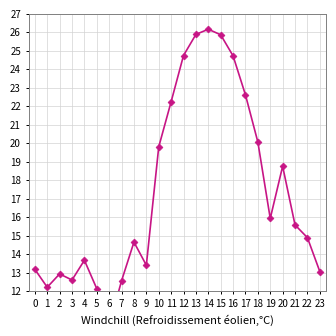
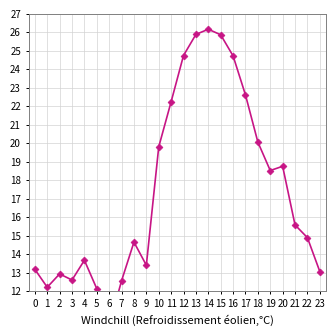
  {
    "0": 13.2,
    "1": 12.2,
    "2": 12.9,
    "3": 12.6,
    "4": 13.7,
    "5": 12.1,
    "7": 12.6,
    "8": 14.7,
    "9": 13.4,
    "10": 19.8,
    "11": 22.3,
    "12": 24.8,
    "13": 25.9,
    "14": 26.2,
    "15": 25.9,
    "16": 24.7,
    "17": 22.6,
    "18": 20.1,
-   "19": 15.9,
+   "19": 18.5,
    "20": 18.8,
    "21": 15.6,
    "22": 14.9,
    "23": 13.1
  }
